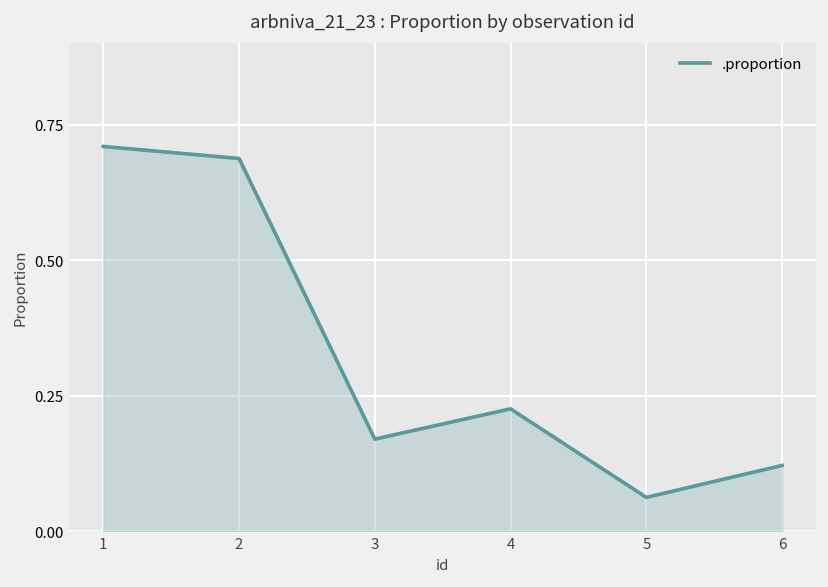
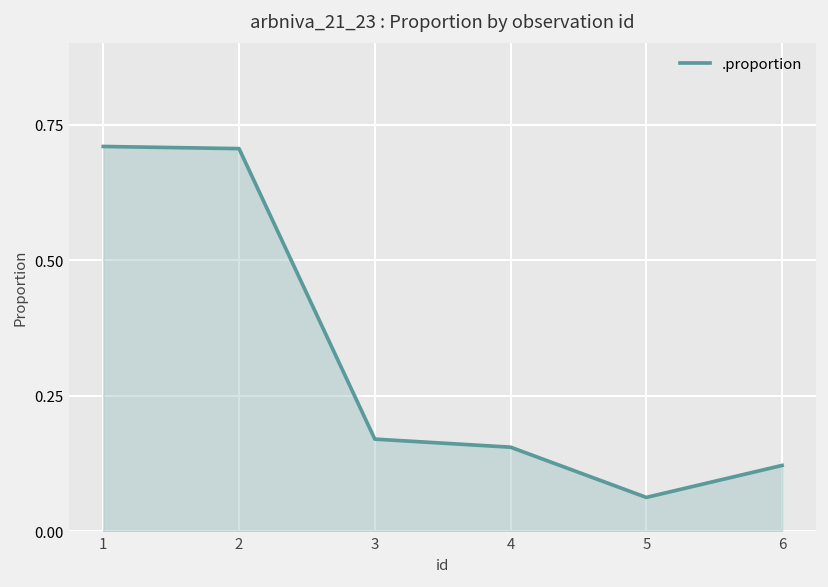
  {
    "1": 0.71,
-   "2": 0.69,
+   "2": 0.71,
    "3": 0.17,
-   "4": 0.23,
+   "4": 0.16,
    "5": 0.06,
    "6": 0.12
  }
